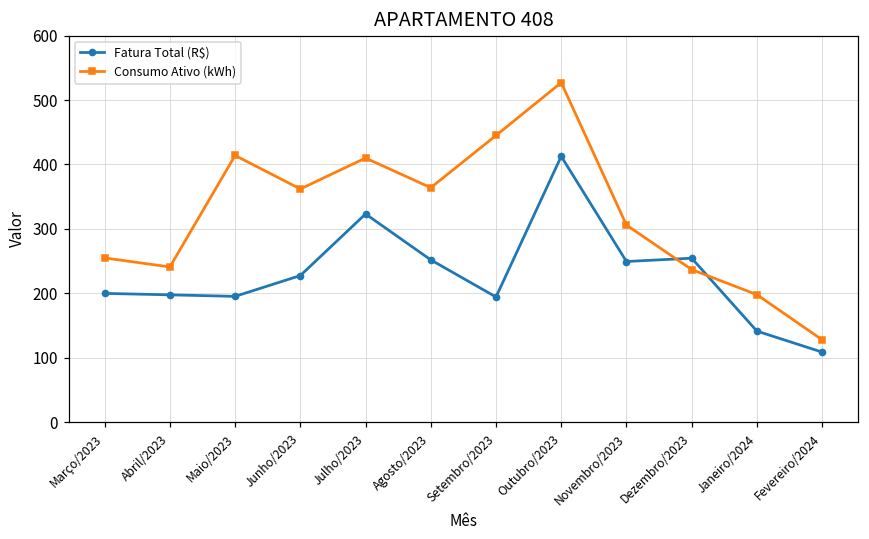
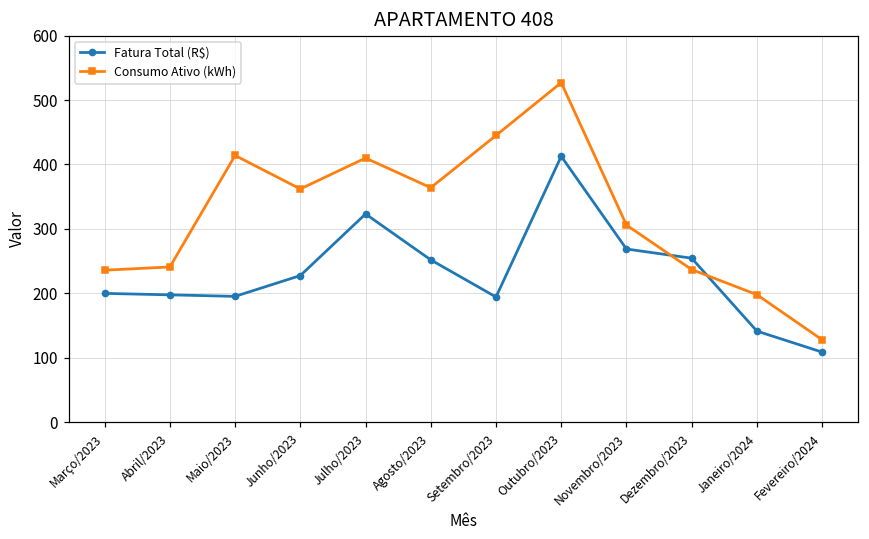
  {
    "Fatura Total (R$)": {
      "Março/2023": 200,
      "Abril/2023": 200,
      "Maio/2023": 200,
      "Junho/2023": 230,
      "Julho/2023": 320,
      "Agosto/2023": 250,
      "Setembro/2023": 190,
      "Outubro/2023": 410,
-     "Novembro/2023": 250,
+     "Novembro/2023": 270,
      "Dezembro/2023": 250,
      "Janeiro/2024": 140,
      "Fevereiro/2024": 110
    },
    "Consumo Ativo (kWh)": {
-     "Março/2023": 260,
+     "Março/2023": 240,
      "Abril/2023": 240,
      "Maio/2023": 410,
      "Junho/2023": 360,
      "Julho/2023": 410,
      "Agosto/2023": 360,
      "Setembro/2023": 450,
      "Outubro/2023": 530,
      "Novembro/2023": 310,
      "Dezembro/2023": 240,
      "Janeiro/2024": 200,
      "Fevereiro/2024": 130
    }
  }
